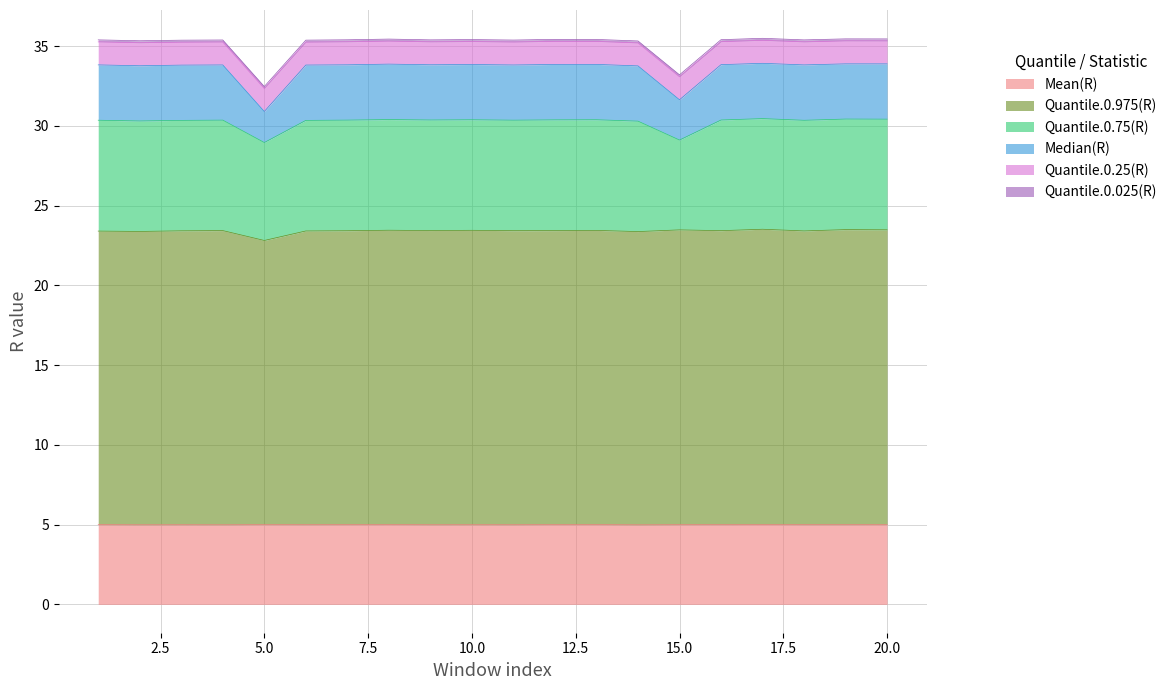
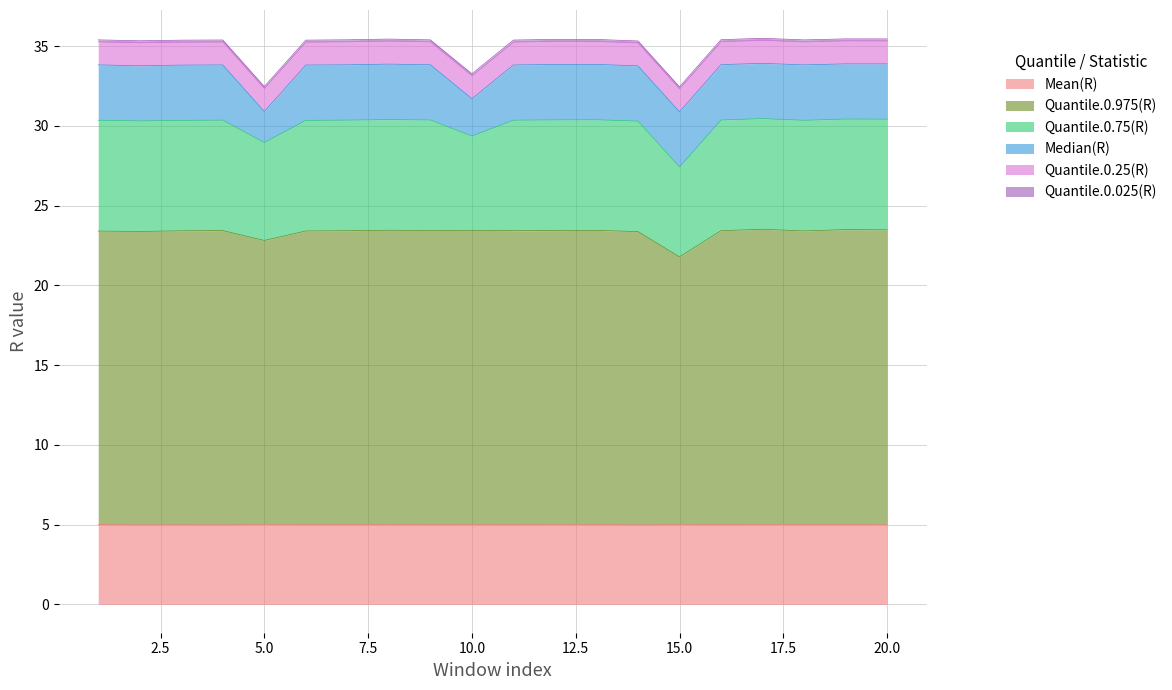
  {
    "Mean(R)": {
      "5.0": 5.0,
      "10.0": 5.0,
      "15.0": 5.0,
      "20.0": 5.0
    },
    "Quantile.0.975(R)": {
      "5.0": 17.8,
      "10.0": 18.5,
-     "15.0": 18.5,
+     "15.0": 16.8,
      "20.0": 18.5
    },
    "Quantile.0.75(R)": {
      "5.0": 6.1,
-     "10.0": 6.9,
+     "10.0": 5.9,
      "15.0": 5.6,
      "20.0": 6.9
    },
    "Median(R)": {
      "5.0": 1.9,
-     "10.0": 3.5,
-     "15.0": 2.5,
+     "10.0": 2.3,
+     "15.0": 3.5,
      "20.0": 3.5
    }
  }
